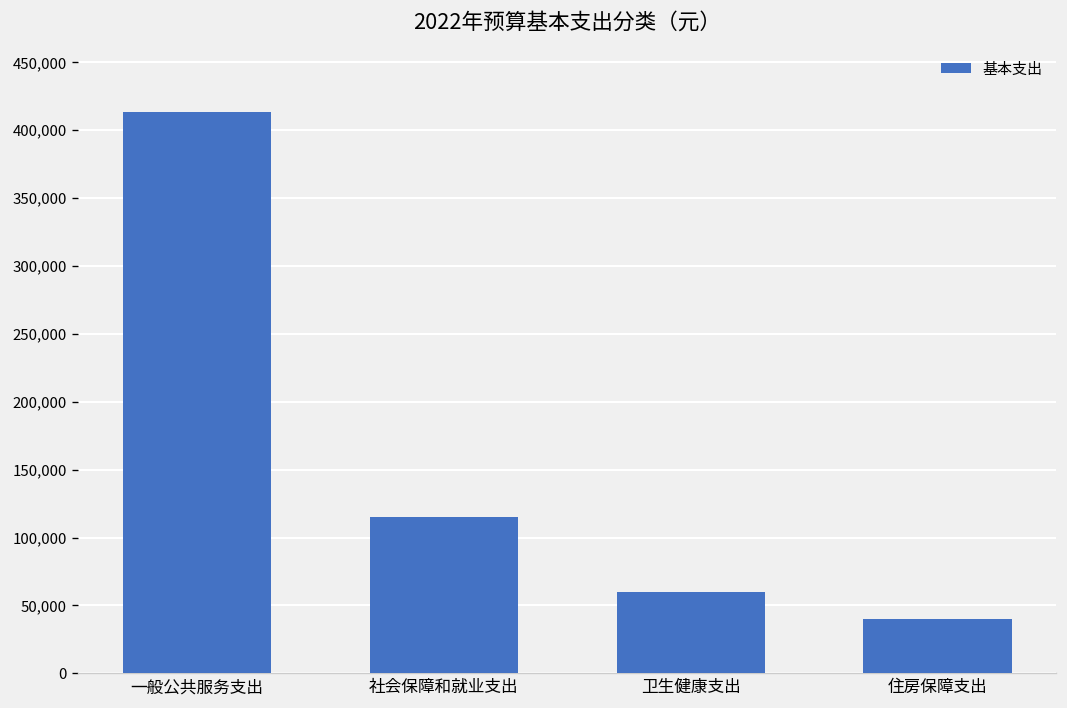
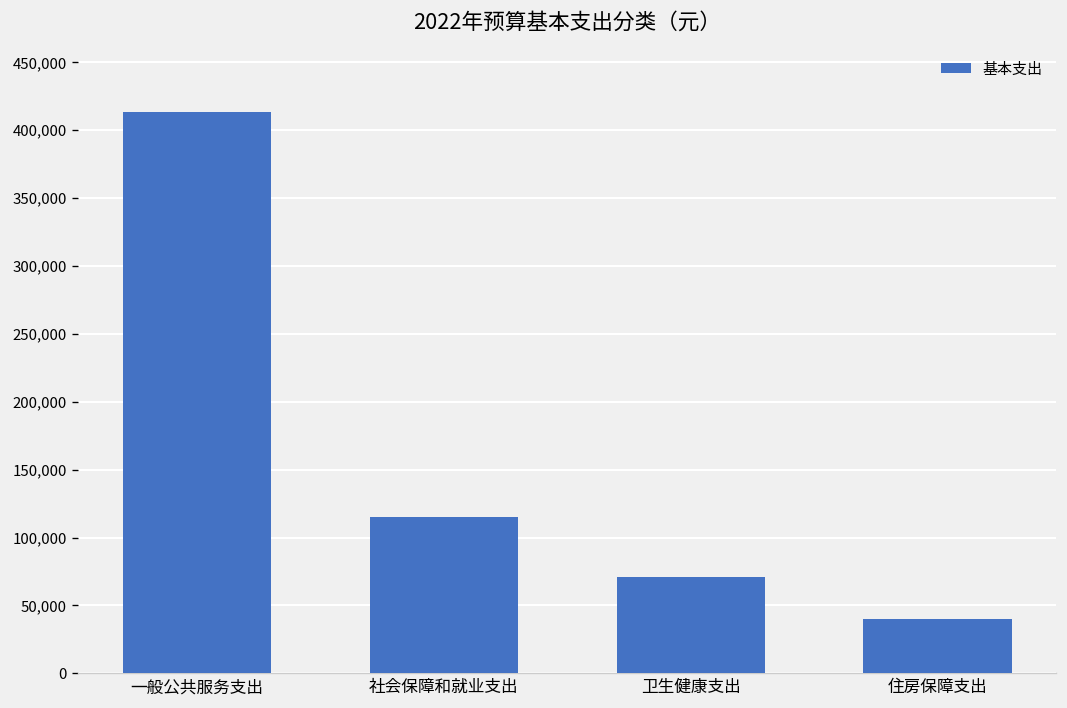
  {
    "一般公共服务支出": "413,000",
    "社会保障和就业支出": "115,000",
-   "卫生健康支出": "60,000",
+   "卫生健康支出": "71,000",
    "住房保障支出": "40,000"
  }
